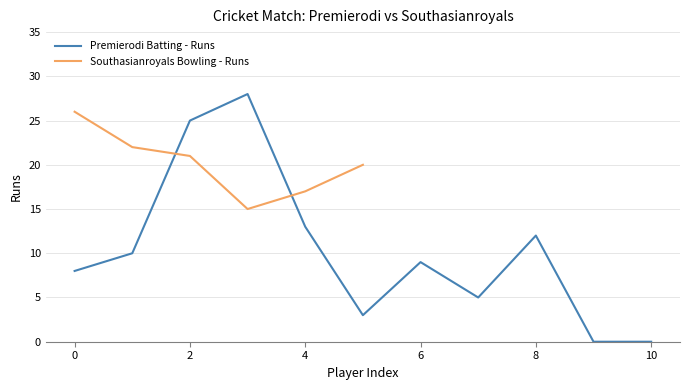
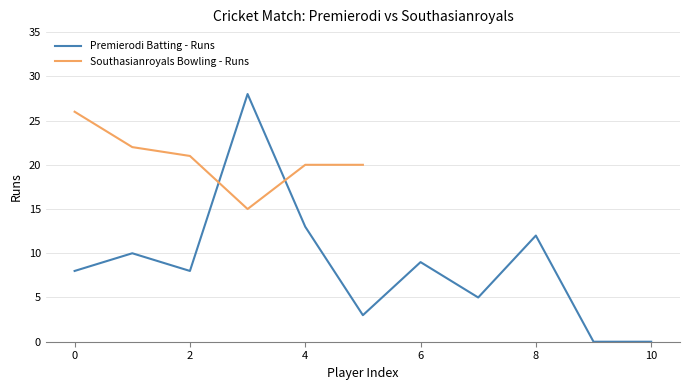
  {
    "Premierodi Batting - Runs": {
      "0": 8,
-     "2": 25,
+     "2": 8,
      "4": 13,
      "6": 9,
      "8": 12,
      "10": 0
    },
    "Southasianroyals Bowling - Runs": {
      "0": 26,
      "2": 21,
-     "4": 17
+     "4": 20
    }
  }
